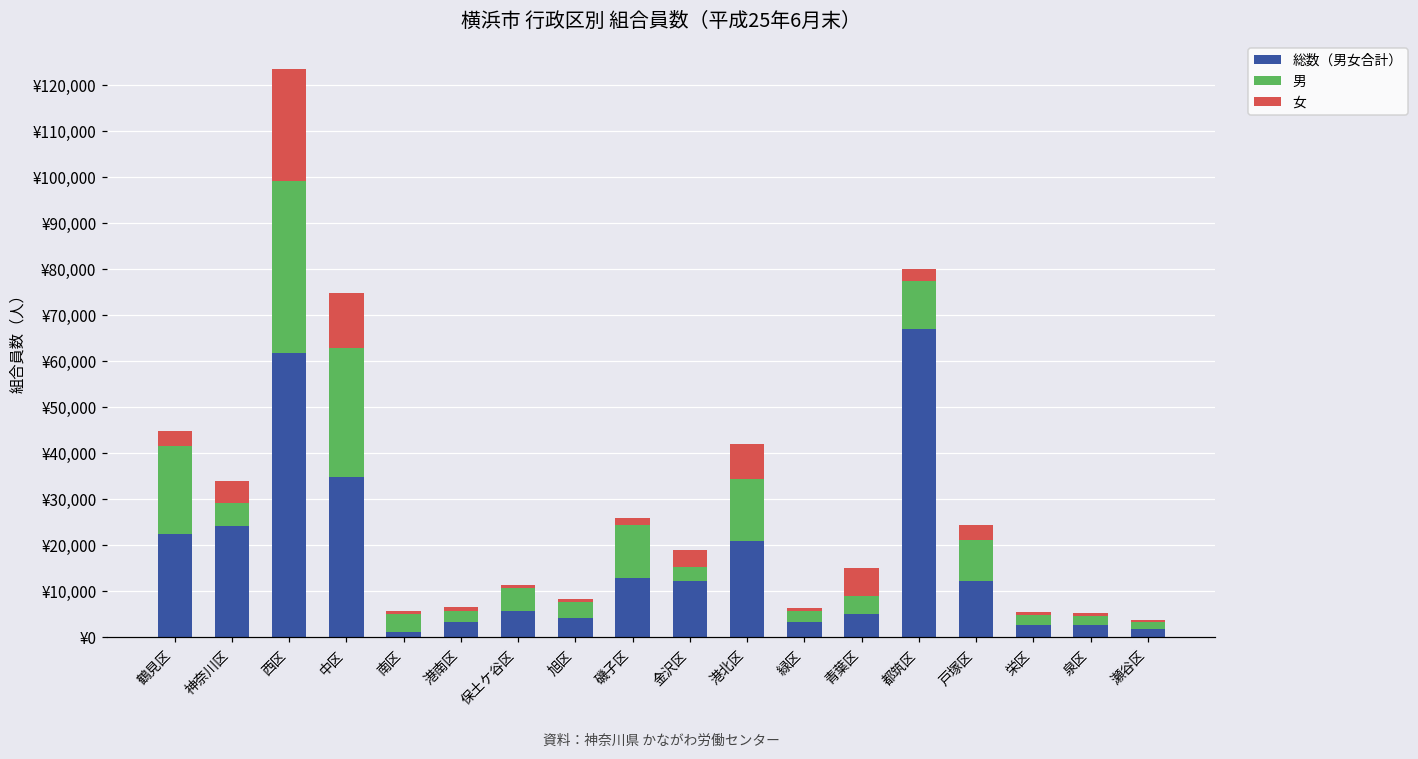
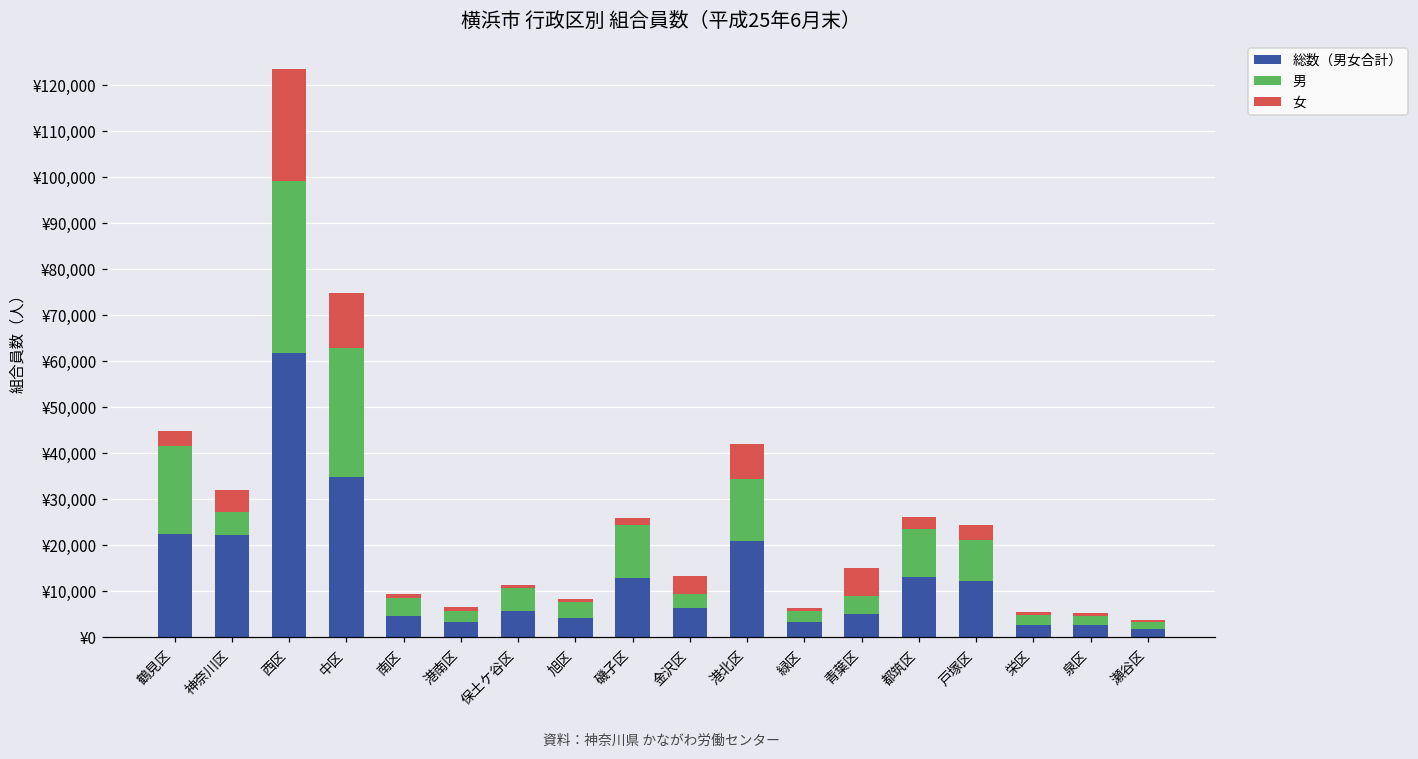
  {
    "総数（男女合計）": {
      "鶴見区": "¥22,000",
-     "神奈川区": "¥24,000",
+     "神奈川区": "¥22,000",
      "西区": "¥62,000",
      "中区": "¥35,000",
-     "南区": "¥1,000",
+     "南区": "¥5,000",
      "港南区": "¥3,000",
      "保土ケ谷区": "¥6,000",
      "旭区": "¥4,000",
      "磯子区": "¥13,000",
-     "金沢区": "¥12,000",
+     "金沢区": "¥6,000",
      "港北区": "¥21,000",
      "緑区": "¥3,000",
      "青葉区": "¥5,000",
-     "都筑区": "¥67,000",
+     "都筑区": "¥13,000",
      "戸塚区": "¥12,000",
      "栄区": "¥3,000",
      "泉区": "¥3,000",
      "瀬谷区": "¥2,000"
    },
    "男": {
      "鶴見区": "¥19,000",
      "神奈川区": "¥5,000",
      "西区": "¥38,000",
      "中区": "¥28,000",
      "南区": "¥4,000",
      "港南区": "¥2,000",
      "保土ケ谷区": "¥5,000",
      "旭区": "¥4,000",
      "磯子区": "¥11,000",
      "金沢区": "¥3,000",
      "港北区": "¥13,000",
      "緑区": "¥2,000",
      "青葉区": "¥4,000",
      "都筑区": "¥10,000",
      "戸塚区": "¥9,000",
      "栄区": "¥2,000",
      "泉区": "¥2,000",
      "瀬谷区": "¥1,000"
    },
    "女": {
      "鶴見区": "¥3,000",
      "神奈川区": "¥5,000",
      "西区": "¥24,000",
      "中区": "¥12,000",
      "南区": "¥1,000",
      "港南区": "¥1,000",
      "保土ケ谷区": "¥1,000",
      "旭区": "¥1,000",
      "磯子区": "¥1,000",
      "金沢区": "¥4,000",
      "港北区": "¥8,000",
      "緑区": "¥1,000",
      "青葉区": "¥6,000",
      "都筑区": "¥3,000",
      "戸塚区": "¥3,000",
      "栄区": "¥1,000",
      "泉区": "¥1,000"
    }
  }
